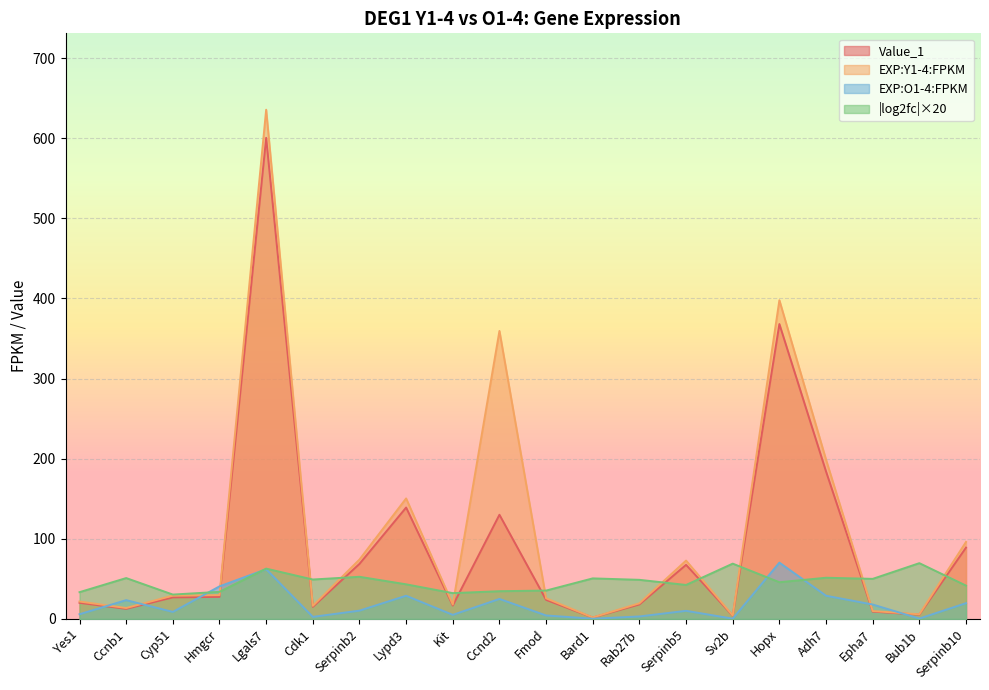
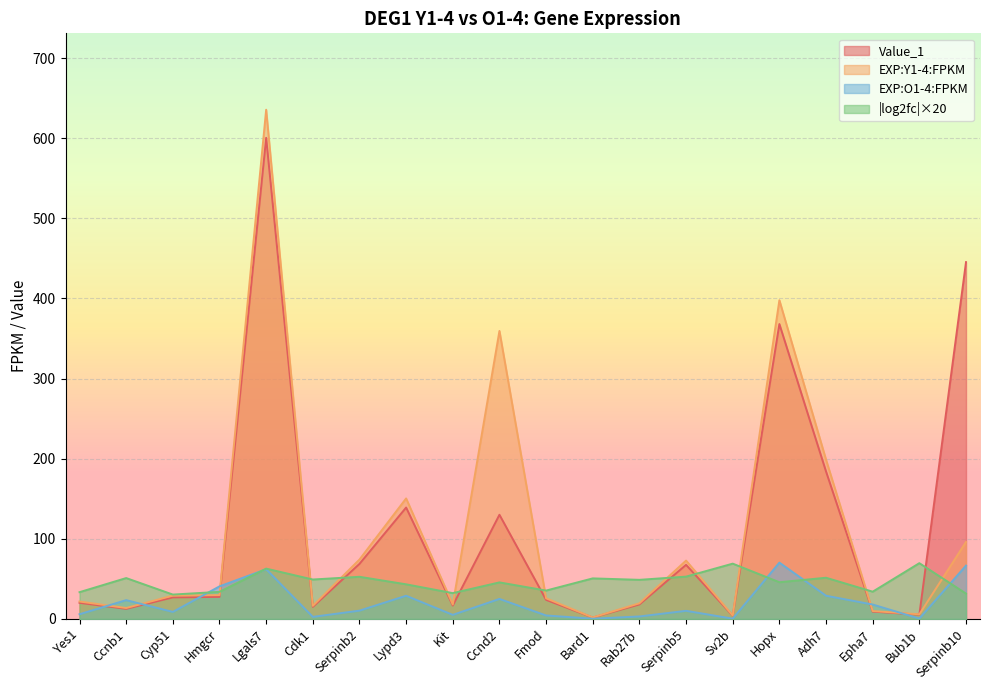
  {
    "Value_1": {
      "Lgals7": 600,
      "Serpinb2": 70,
      "Lypd3": 140,
      "Ccnd2": 130,
      "Serpinb5": 70,
      "Hopx": 370,
      "Adh7": 180,
-     "Serpinb10": 90
+     "Serpinb10": 450
    },
    "EXP:Y1-4:FPKM": {
      "Lgals7": 640,
      "Serpinb2": 70,
      "Lypd3": 150,
      "Ccnd2": 360,
      "Serpinb5": 70,
      "Hopx": 400,
      "Adh7": 200,
      "Serpinb10": 100
    },
    "EXP:O1-4:FPKM": {
      "Yes1": 10,
      "Ccnb1": 20,
      "Cyp51": 10,
      "Hmgcr": 40,
      "Cdk1": 0,
      "Serpinb2": 10,
      "Lypd3": 30,
      "Kit": 10,
      "Ccnd2": 20,
      "Fmod": 0,
      "Rab27b": 0,
      "Serpinb5": 10,
      "Sv2b": 0,
      "Hopx": 70,
      "Adh7": 30,
      "Epha7": 20,
      "Bub1b": 0,
-     "Serpinb10": 20
+     "Serpinb10": 70
    },
    "|log2fc|×20": {
      "Yes1": 30,
      "Ccnb1": 50,
      "Hmgcr": 30,
      "Cdk1": 50,
      "Serpinb2": 50,
      "Lypd3": 40,
      "Kit": 30,
-     "Ccnd2": 30,
+     "Ccnd2": 50,
      "Fmod": 40,
      "Bard1": 50,
      "Rab27b": 50,
-     "Serpinb5": 40,
+     "Serpinb5": 50,
      "Sv2b": 70,
      "Hopx": 50,
      "Adh7": 50,
-     "Epha7": 50,
+     "Epha7": 30,
      "Bub1b": 70,
-     "Serpinb10": 40
+     "Serpinb10": 30
    }
  }
